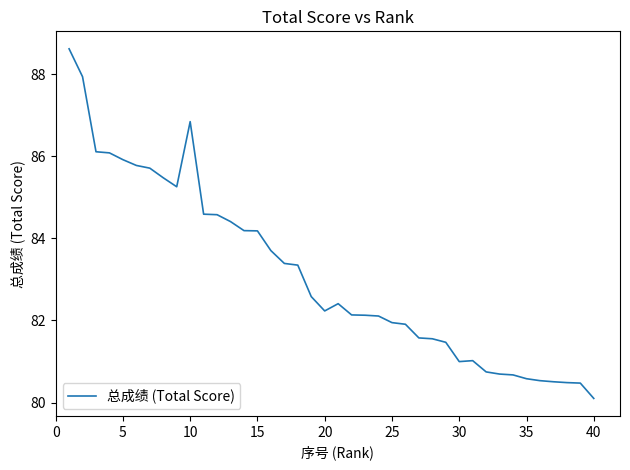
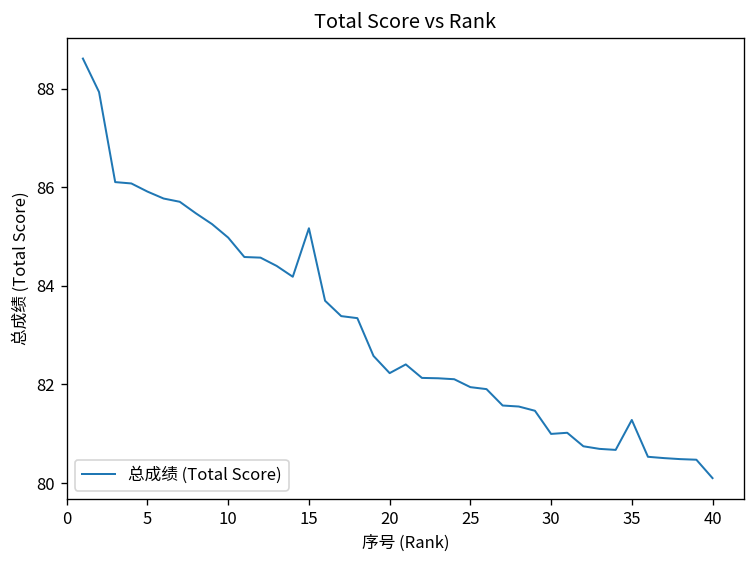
  {
    "5": 85.9,
-   "10": 86.8,
-   "15": 84.2,
+   "10": 85.0,
+   "15": 85.2,
    "20": 82.2,
    "25": 81.9,
    "30": 81.0,
-   "35": 80.6,
+   "35": 81.3,
    "40": 80.1
  }
